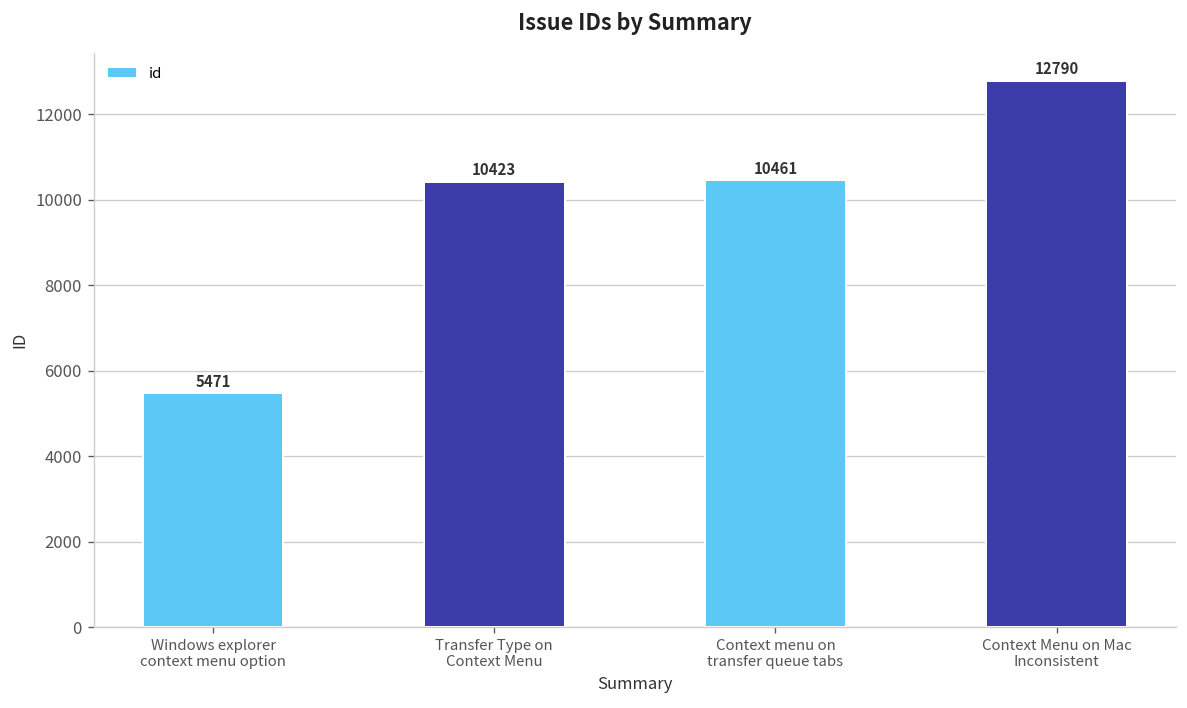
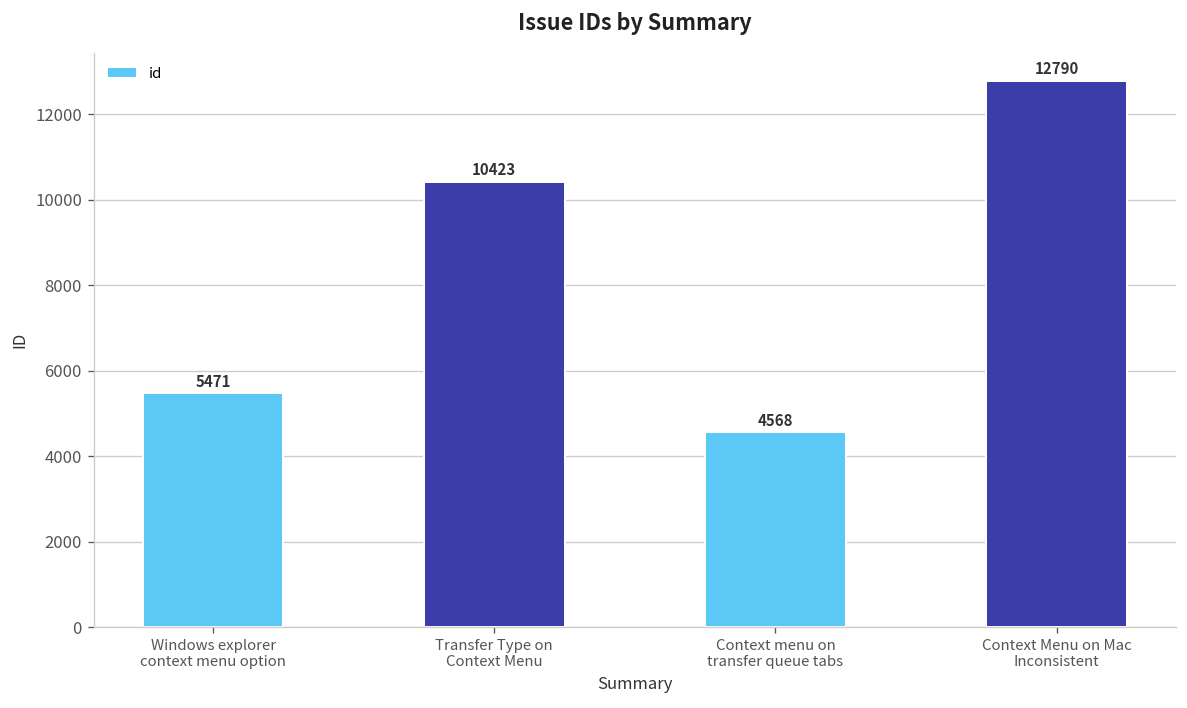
  {
    "Windows explorer context menu option": 5471,
    "Transfer Type on Context Menu": 10423,
-   "Context menu on transfer queue tabs": 10461,
+   "Context menu on transfer queue tabs": 4568,
    "Context Menu on Mac Inconsistent": 12790
  }
